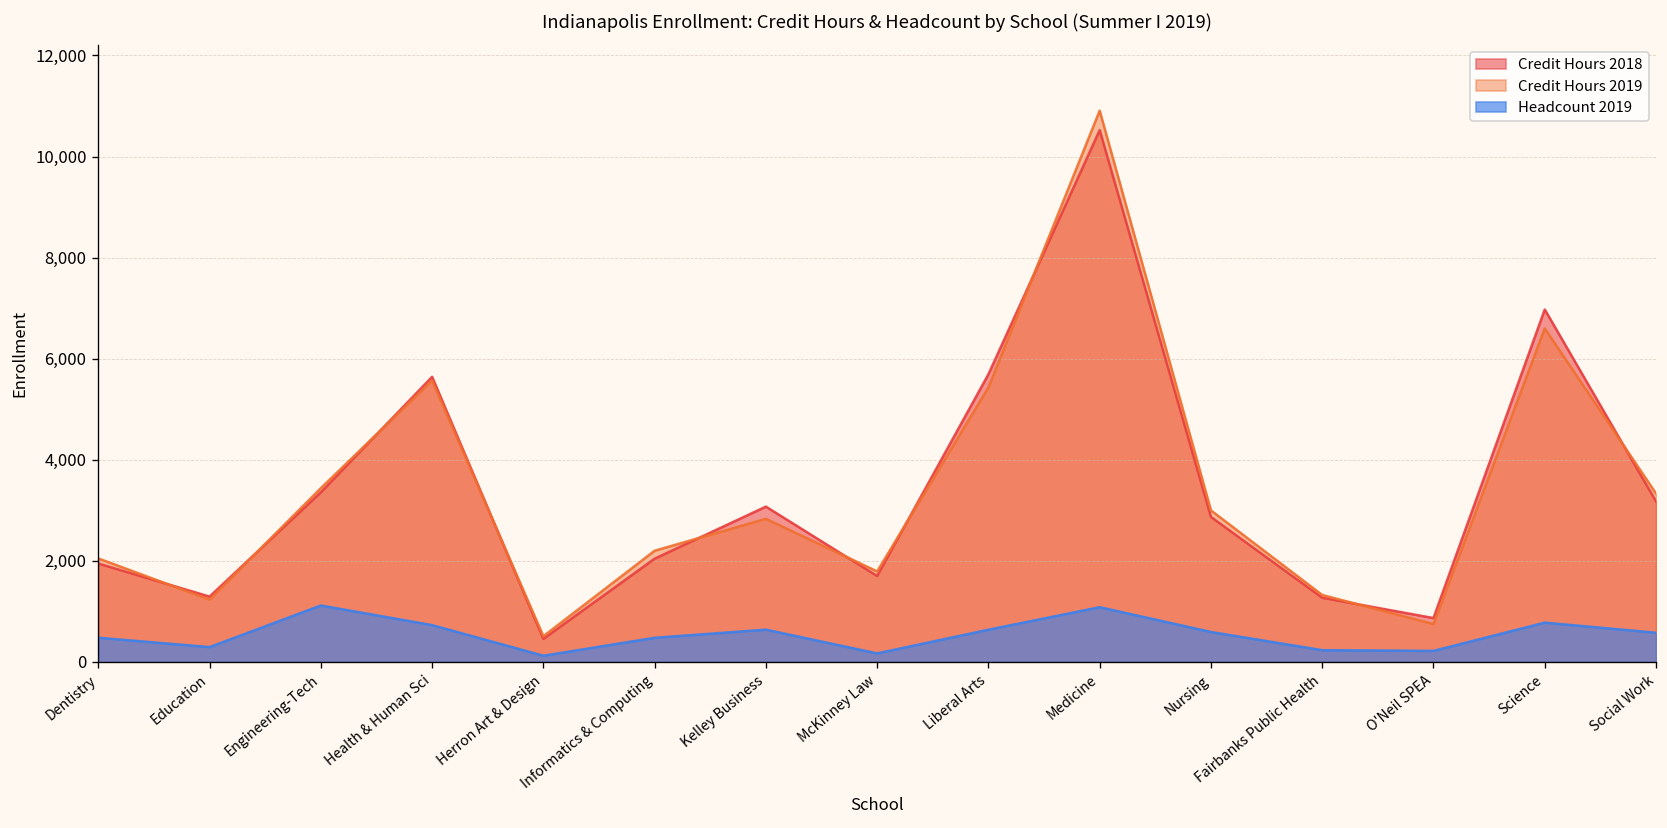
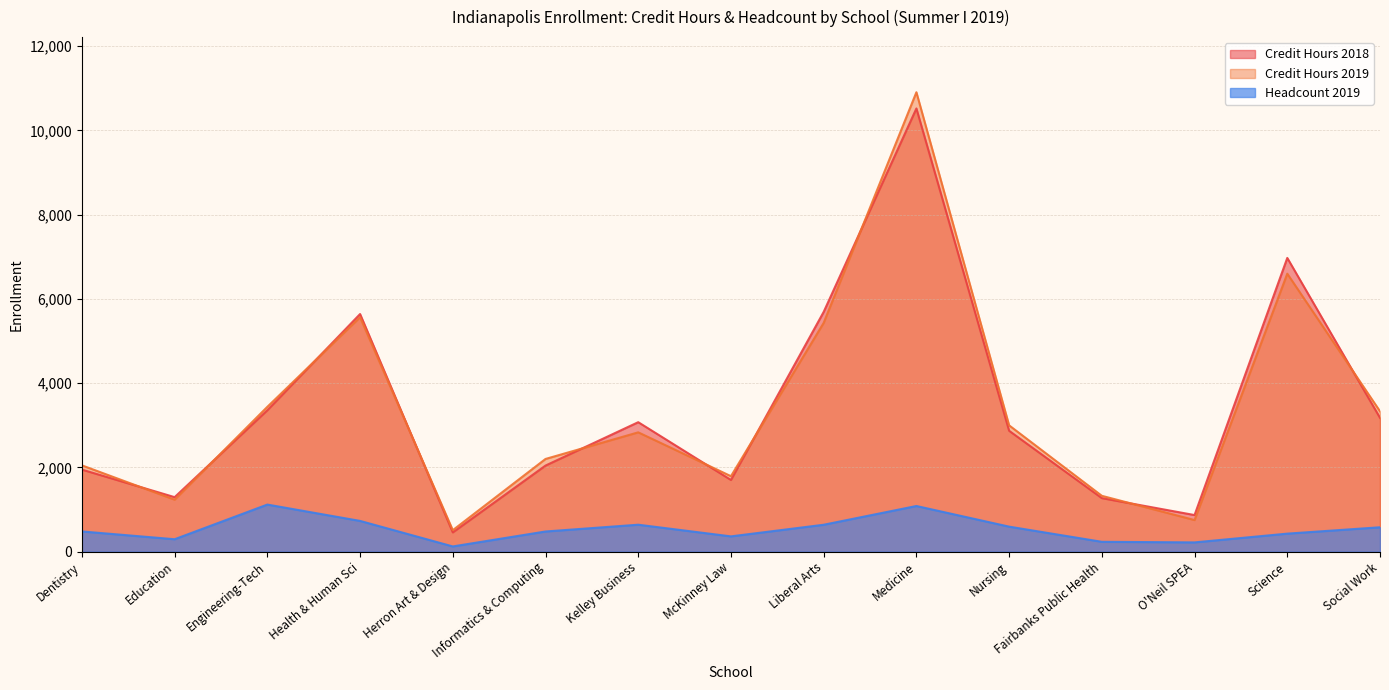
  {
    "Headcount 2019": {
      "Dentistry": "500",
      "Education": "300",
      "Engineering-Tech": "1,100",
      "Health & Human Sci": "700",
      "Herron Art & Design": "100",
      "Informatics & Computing": "500",
      "Kelley Business": "600",
-     "McKinney Law": "200",
+     "McKinney Law": "400",
      "Liberal Arts": "600",
      "Medicine": "1,100",
      "Nursing": "600",
      "Fairbanks Public Health": "200",
      "O'Neil SPEA": "200",
-     "Science": "800",
+     "Science": "400",
      "Social Work": "600"
    }
  }
